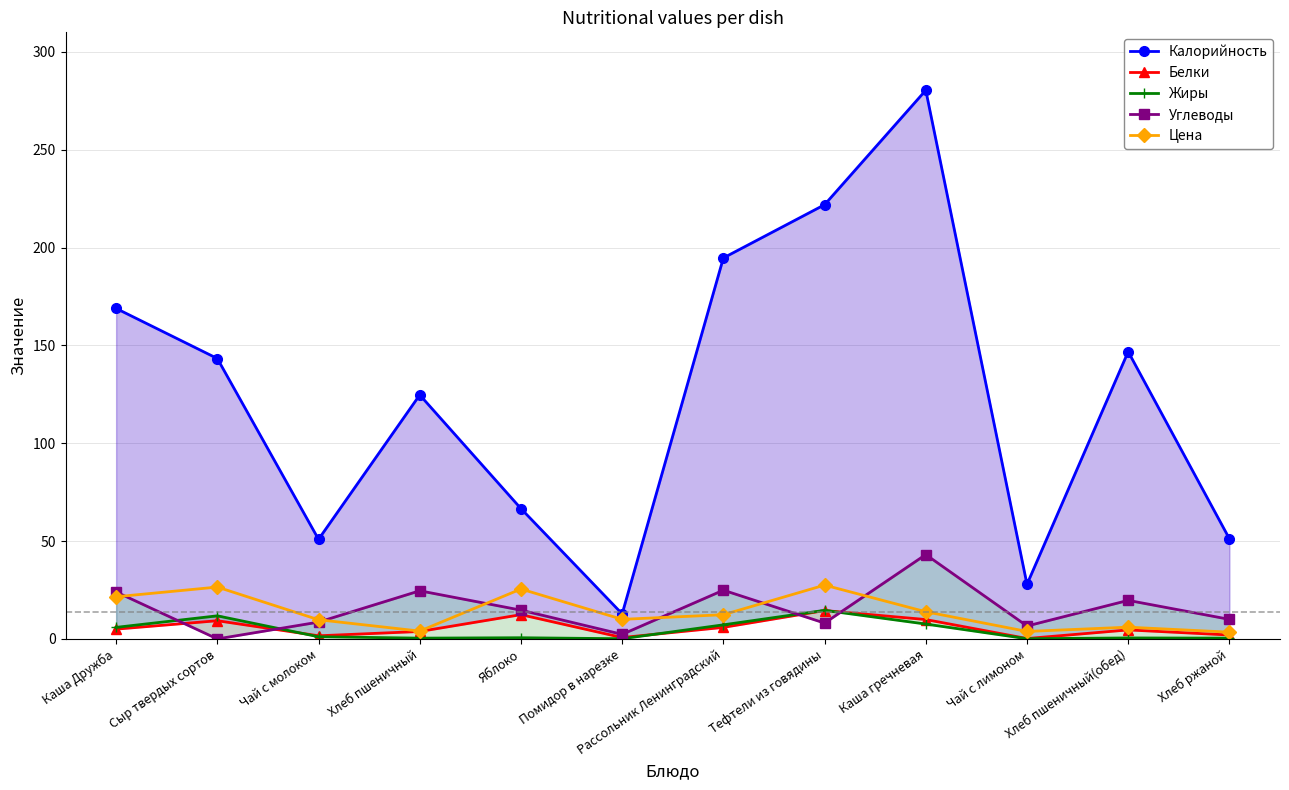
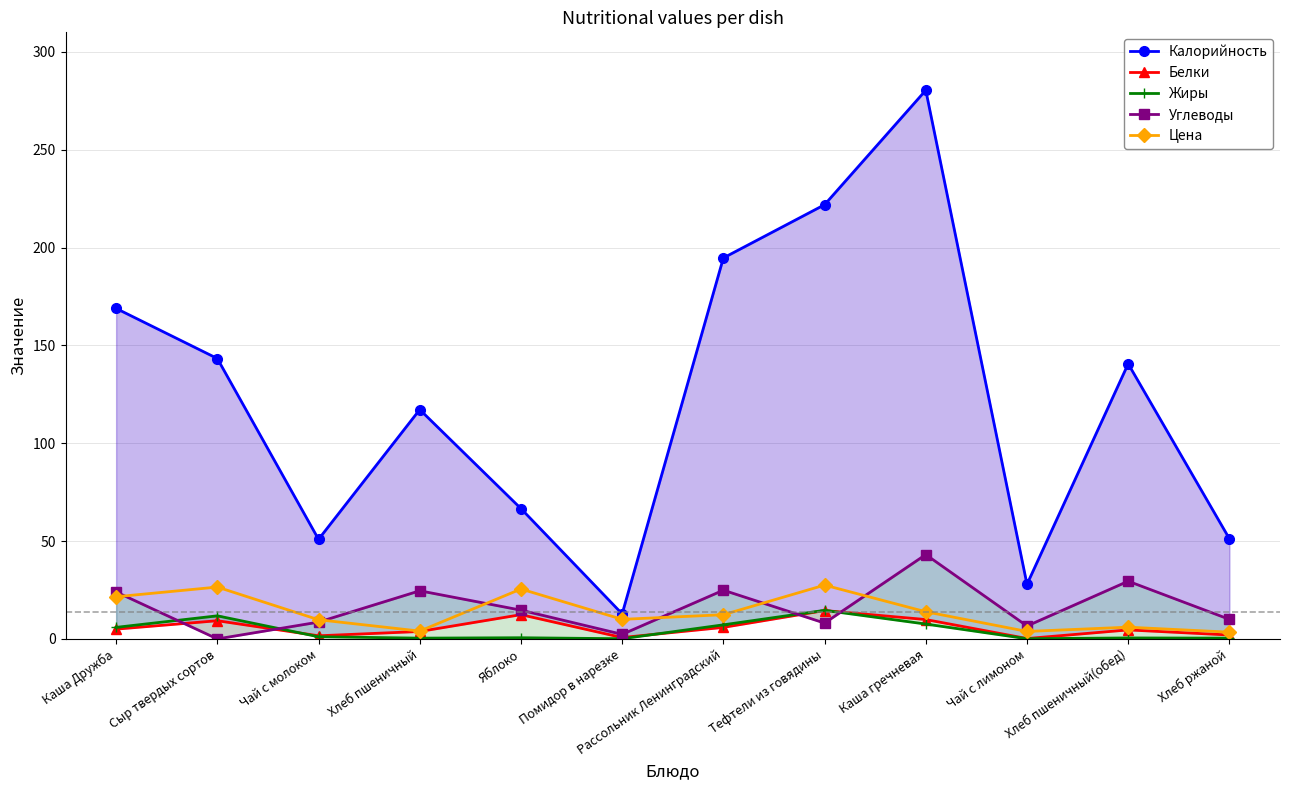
  {
    "Калорийность": {
      "Каша Дружба": 169,
      "Сыр твердых сортов": 143,
      "Чай с молоком": 51,
-     "Хлеб пшеничный": 125,
+     "Хлеб пшеничный": 117,
      "Яблоко": 67,
      "Помидор в нарезке": 13,
      "Рассольник Ленинградский": 195,
      "Тефтели из говядины": 222,
      "Каша гречневая": 280,
      "Чай с лимоном": 28,
-     "Хлеб пшеничный(обед)": 147,
+     "Хлеб пшеничный(обед)": 141,
      "Хлеб ржаной": 51
    },
    "Белки": {
      "Сыр твердых сортов": 9,
      "Яблоко": 12,
      "Рассольник Ленинградский": 6,
      "Каша гречневая": 10,
      "Хлеб пшеничный(обед)": 5,
      "Хлеб ржаной": 2
    },
    "Углеводы": {
      "Сыр твердых сортов": 0,
      "Тефтели из говядины": 8,
-     "Хлеб пшеничный(обед)": 20
+     "Хлеб пшеничный(обед)": 30
    },
    "Цена": {
      "Каша Дружба": 22,
      "Сыр твердых сортов": 27,
      "Яблоко": 26,
      "Помидор в нарезке": 10,
      "Рассольник Ленинградский": 12,
      "Тефтели из говядины": 28,
      "Каша гречневая": 14,
      "Чай с лимоном": 4,
      "Хлеб пшеничный(обед)": 6,
      "Хлеб ржаной": 3
    }
  }
